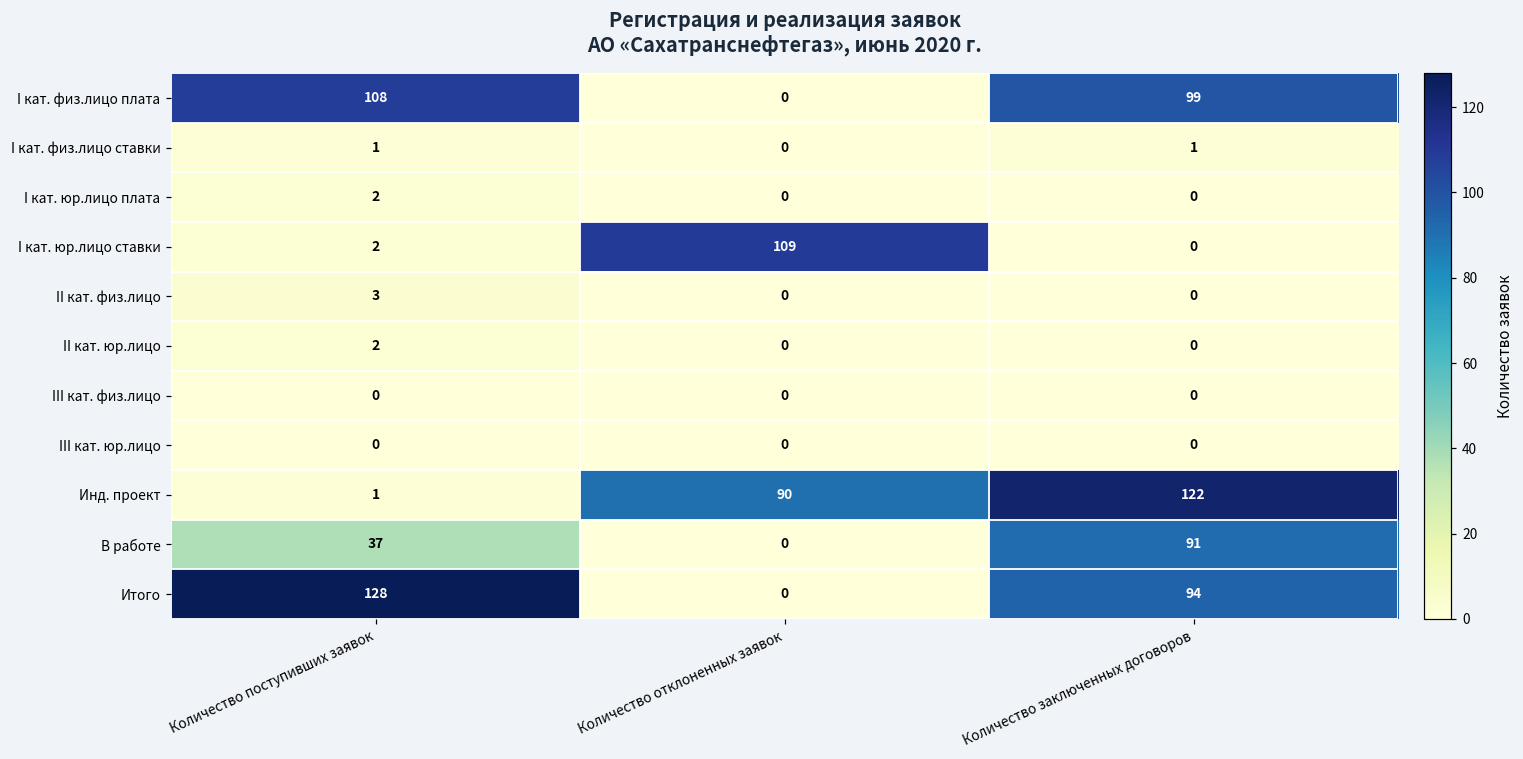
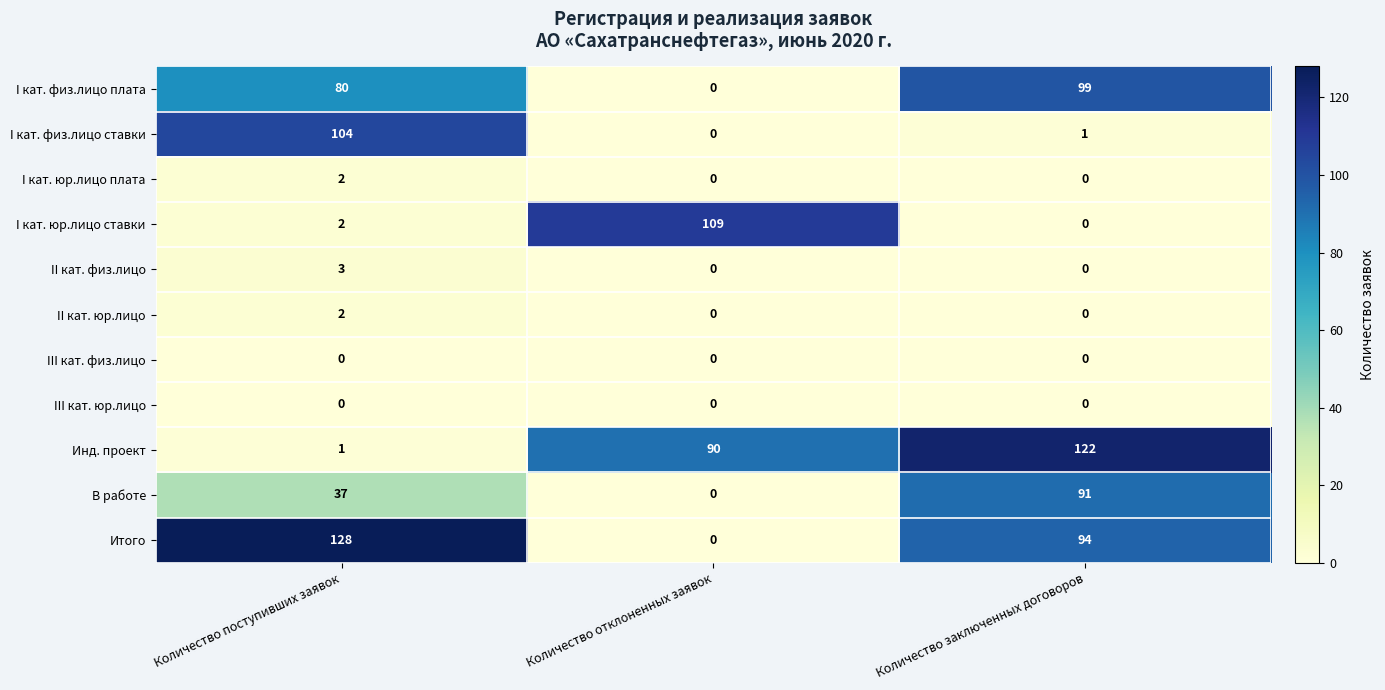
  {
    "I кат. физ.лицо плата": {
-     "Количество поступивших заявок": 108,
+     "Количество поступивших заявок": 80,
      "Количество отклоненных заявок": 0,
      "Количество заключенных договоров": 99
    },
    "I кат. физ.лицо ставки": {
-     "Количество поступивших заявок": 1,
+     "Количество поступивших заявок": 104,
      "Количество отклоненных заявок": 0,
      "Количество заключенных договоров": 1
    },
    "I кат. юр.лицо плата": {
      "Количество поступивших заявок": 2,
      "Количество отклоненных заявок": 0,
      "Количество заключенных договоров": 0
    },
    "I кат. юр.лицо ставки": {
      "Количество поступивших заявок": 2,
      "Количество отклоненных заявок": 109,
      "Количество заключенных договоров": 0
    },
    "II кат. физ.лицо": {
      "Количество поступивших заявок": 3,
      "Количество отклоненных заявок": 0,
      "Количество заключенных договоров": 0
    },
    "II кат. юр.лицо": {
      "Количество поступивших заявок": 2,
      "Количество отклоненных заявок": 0,
      "Количество заключенных договоров": 0
    },
    "III кат. физ.лицо": {
      "Количество поступивших заявок": 0,
      "Количество отклоненных заявок": 0,
      "Количество заключенных договоров": 0
    },
    "III кат. юр.лицо": {
      "Количество поступивших заявок": 0,
      "Количество отклоненных заявок": 0,
      "Количество заключенных договоров": 0
    },
    "Инд. проект": {
      "Количество поступивших заявок": 1,
      "Количество отклоненных заявок": 90,
      "Количество заключенных договоров": 122
    },
    "В работе": {
      "Количество поступивших заявок": 37,
      "Количество отклоненных заявок": 0,
      "Количество заключенных договоров": 91
    },
    "Итого": {
      "Количество поступивших заявок": 128,
      "Количество отклоненных заявок": 0,
      "Количество заключенных договоров": 94
    }
  }
